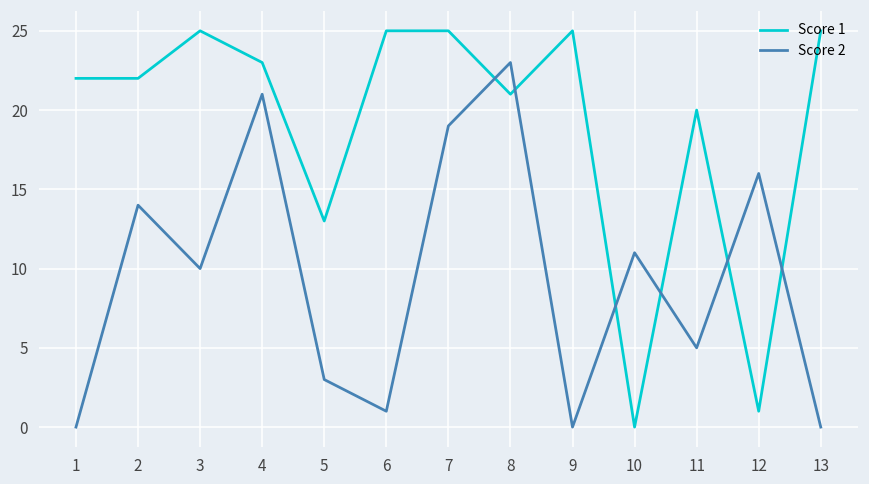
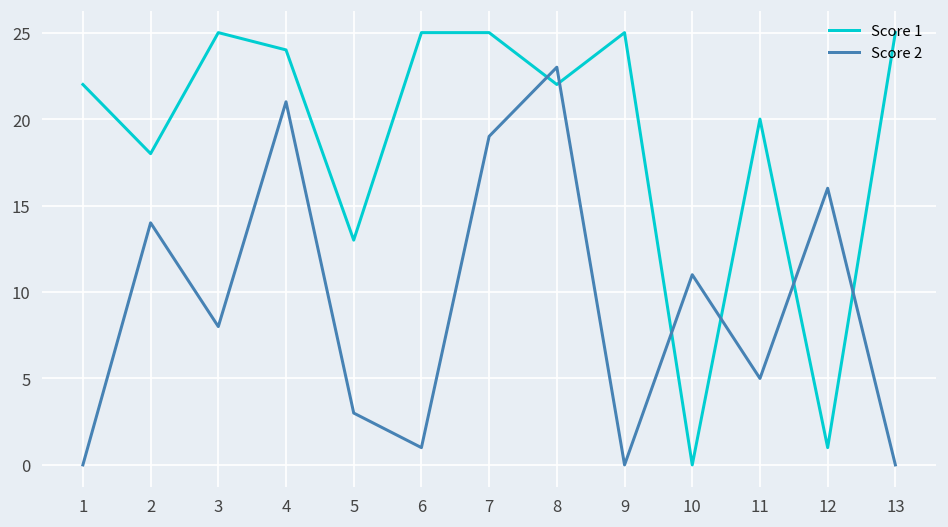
  {
    "Score 1": {
      "1": 22,
-     "2": 22,
+     "2": 18,
      "3": 25,
-     "4": 23,
+     "4": 24,
      "5": 13,
      "6": 25,
      "7": 25,
-     "8": 21,
+     "8": 22,
      "9": 25,
      "10": 0,
      "11": 20,
      "12": 1,
      "13": 25
    },
    "Score 2": {
      "1": 0,
      "2": 14,
-     "3": 10,
+     "3": 8,
      "4": 21,
      "5": 3,
      "6": 1,
      "7": 19,
      "8": 23,
      "9": 0,
      "10": 11,
      "11": 5,
      "12": 16,
      "13": 0
    }
  }
